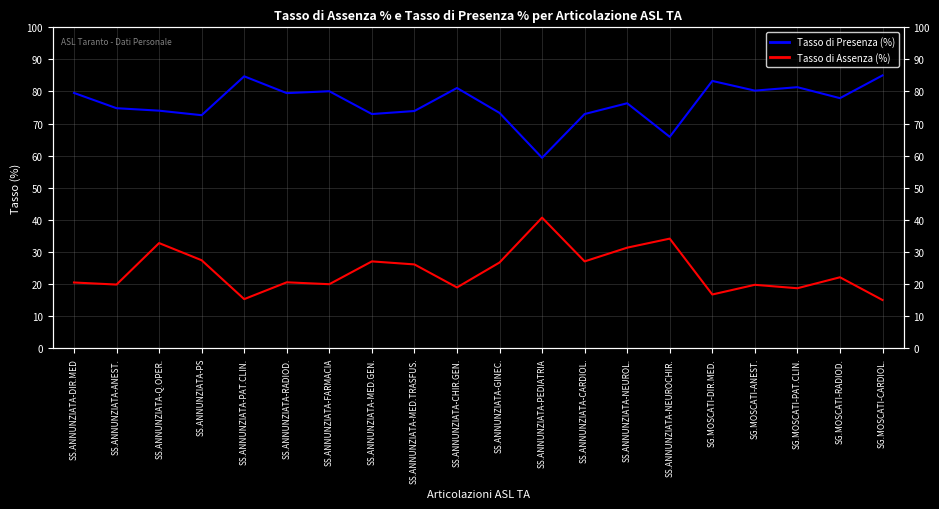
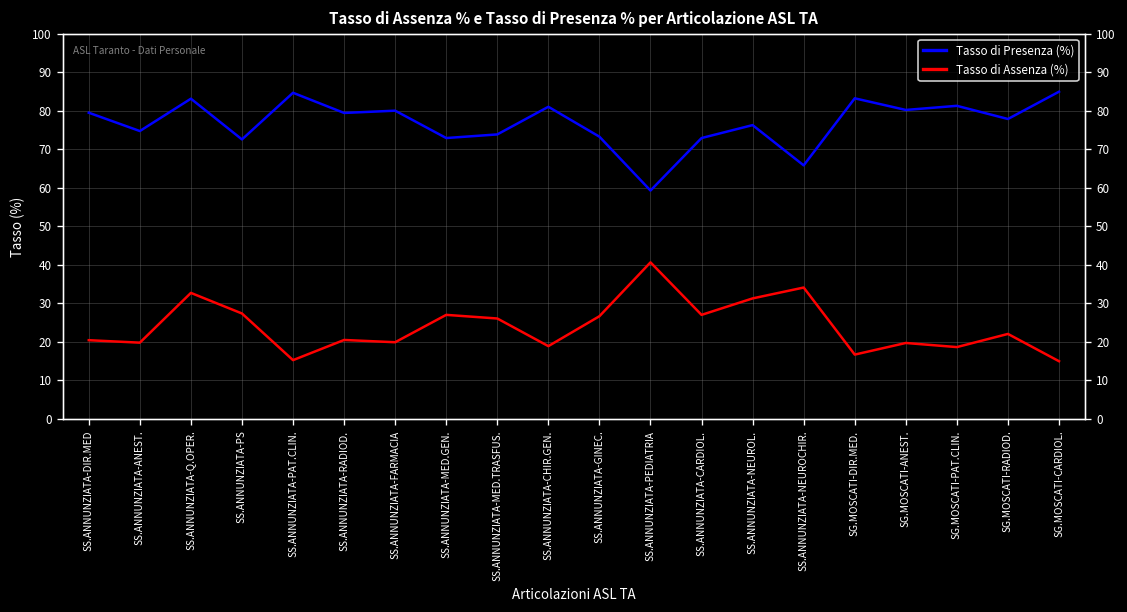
  {
    "Tasso di Presenza (%)": {
      "SS.ANNUNZIATA-DIR.MED": 80,
      "SS.ANNUNZIATA-ANEST.": 75,
-     "SS.ANNUNZIATA-Q.OPER.": 74,
+     "SS.ANNUNZIATA-Q.OPER.": 83,
      "SS.ANNUNZIATA-PS": 73,
      "SS.ANNUNZIATA-PAT.CLIN.": 85,
      "SS.ANNUNZIATA-RADIOD.": 79,
      "SS.ANNUNZIATA-FARMACIA": 80,
      "SS.ANNUNZIATA-MED.GEN.": 73,
      "SS.ANNUNZIATA-MED.TRASFUS.": 74,
      "SS.ANNUNZIATA-CHIR.GEN.": 81,
      "SS.ANNUNZIATA-GINEC.": 73,
      "SS.ANNUNZIATA-PEDIATRIA": 59,
      "SS.ANNUNZIATA-CARDIOL.": 73,
      "SS.ANNUNZIATA-NEUROL.": 76,
      "SS.ANNUNZIATA-NEUROCHIR.": 66,
      "SG.MOSCATI-DIR.MED.": 83,
      "SG.MOSCATI-ANEST.": 80,
      "SG.MOSCATI-PAT.CLIN.": 81,
      "SG.MOSCATI-RADIOD.": 78,
      "SG.MOSCATI-CARDIOL.": 85
    },
    "Tasso di Assenza (%)": {
      "SS.ANNUNZIATA-DIR.MED": 20,
      "SS.ANNUNZIATA-ANEST.": 20,
      "SS.ANNUNZIATA-Q.OPER.": 33,
      "SS.ANNUNZIATA-PS": 27,
      "SS.ANNUNZIATA-PAT.CLIN.": 15,
      "SS.ANNUNZIATA-RADIOD.": 21,
      "SS.ANNUNZIATA-FARMACIA": 20,
      "SS.ANNUNZIATA-MED.GEN.": 27,
      "SS.ANNUNZIATA-MED.TRASFUS.": 26,
      "SS.ANNUNZIATA-CHIR.GEN.": 19,
      "SS.ANNUNZIATA-GINEC.": 27,
      "SS.ANNUNZIATA-PEDIATRIA": 41,
      "SS.ANNUNZIATA-CARDIOL.": 27,
      "SS.ANNUNZIATA-NEUROL.": 31,
      "SS.ANNUNZIATA-NEUROCHIR.": 34,
      "SG.MOSCATI-DIR.MED.": 17,
      "SG.MOSCATI-ANEST.": 20,
      "SG.MOSCATI-PAT.CLIN.": 19,
      "SG.MOSCATI-RADIOD.": 22,
      "SG.MOSCATI-CARDIOL.": 15
    }
  }
